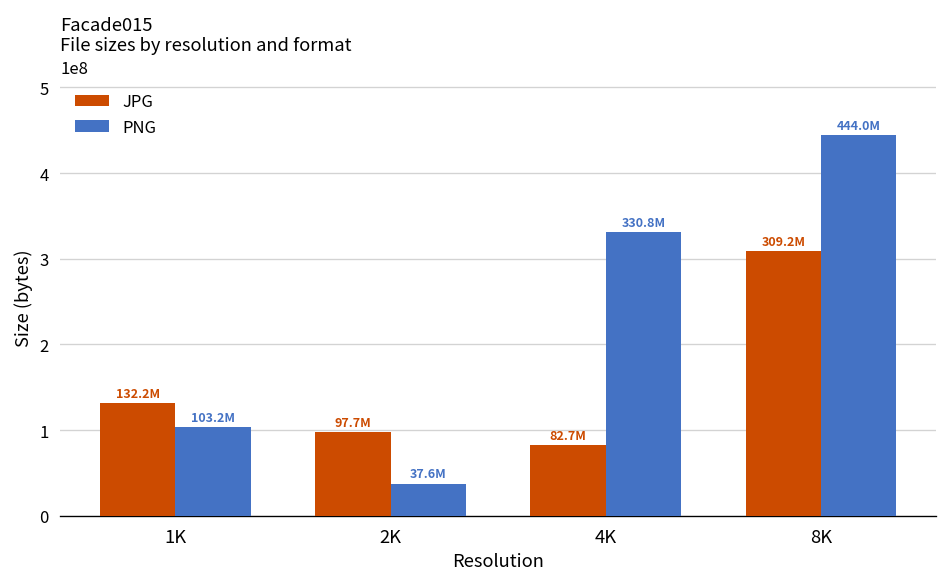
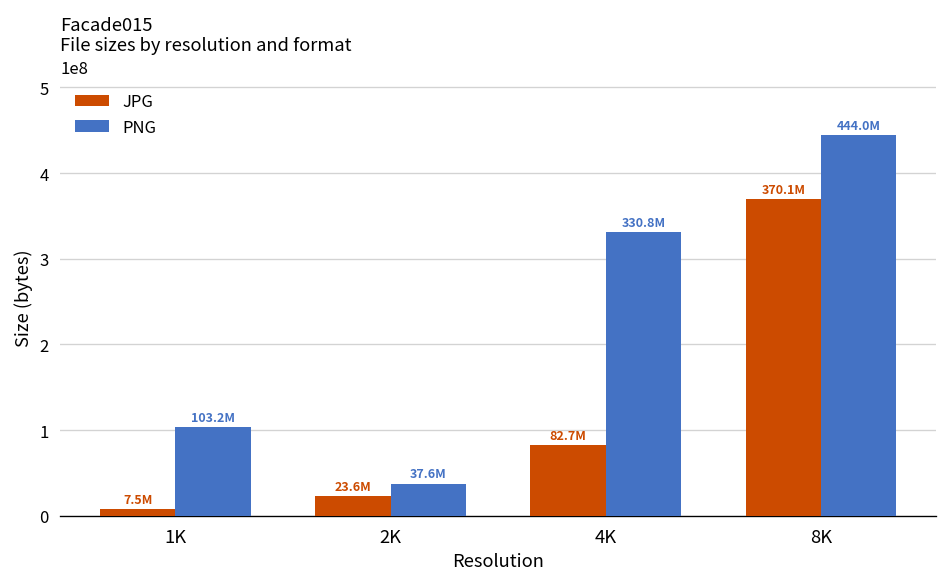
  {
    "JPG": {
-     "1K": "132.2M",
-     "2K": "97.7M",
+     "1K": "7.5M",
+     "2K": "23.6M",
      "4K": "82.7M",
-     "8K": "309.2M"
+     "8K": "370.1M"
    },
    "PNG": {
      "1K": "103.2M",
      "2K": "37.6M",
      "4K": "330.8M",
      "8K": "444.0M"
    }
  }
